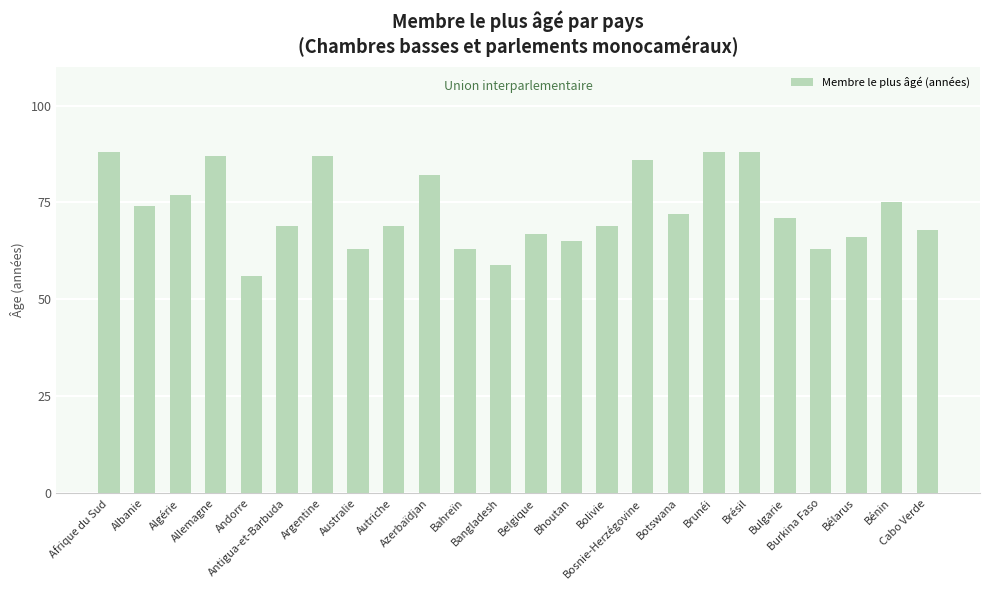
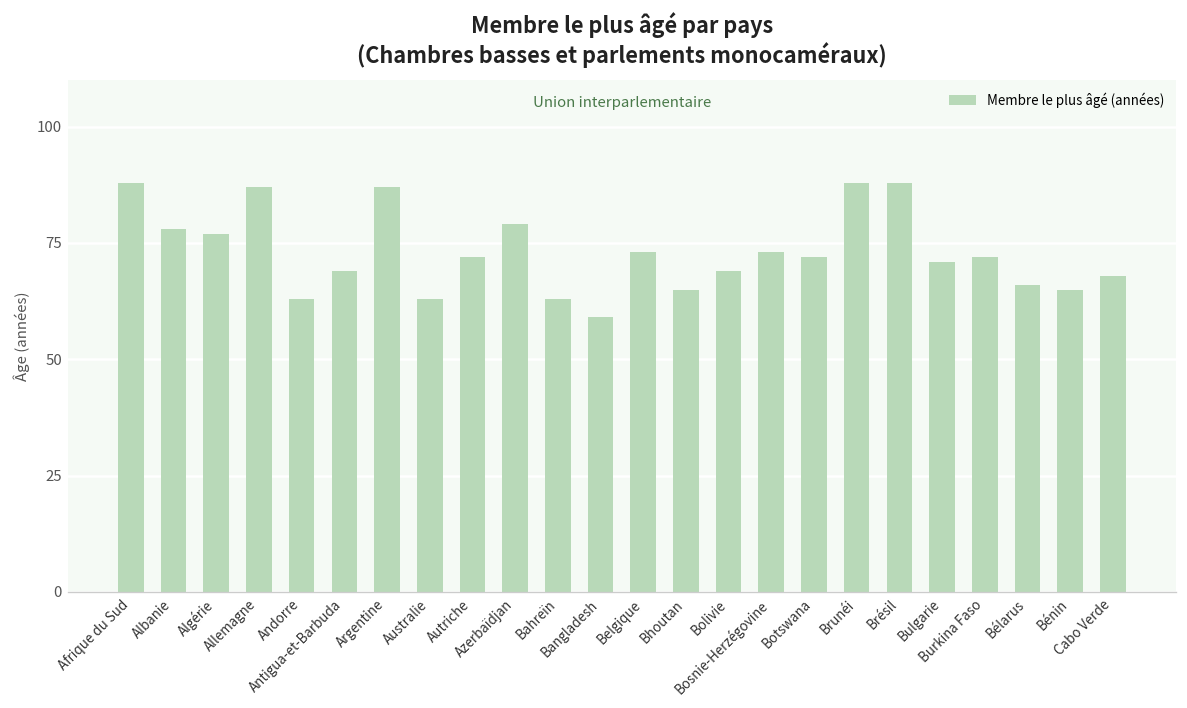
  {
    "Afrique du Sud": 88,
-   "Albanie": 74,
+   "Albanie": 78,
    "Algérie": 77,
    "Allemagne": 87,
-   "Andorre": 56,
+   "Andorre": 63,
    "Antigua-et-Barbuda": 69,
    "Argentine": 87,
    "Australie": 63,
-   "Autriche": 69,
-   "Azerbaïdjan": 82,
+   "Autriche": 72,
+   "Azerbaïdjan": 79,
    "Bahreïn": 63,
    "Bangladesh": 59,
-   "Belgique": 67,
+   "Belgique": 73,
    "Bhoutan": 65,
    "Bolivie": 69,
-   "Bosnie-Herzégovine": 86,
+   "Bosnie-Herzégovine": 73,
    "Botswana": 72,
    "Brunéi": 88,
    "Brésil": 88,
    "Bulgarie": 71,
-   "Burkina Faso": 63,
+   "Burkina Faso": 72,
    "Bélarus": 66,
-   "Bénin": 75,
+   "Bénin": 65,
    "Cabo Verde": 68
  }
